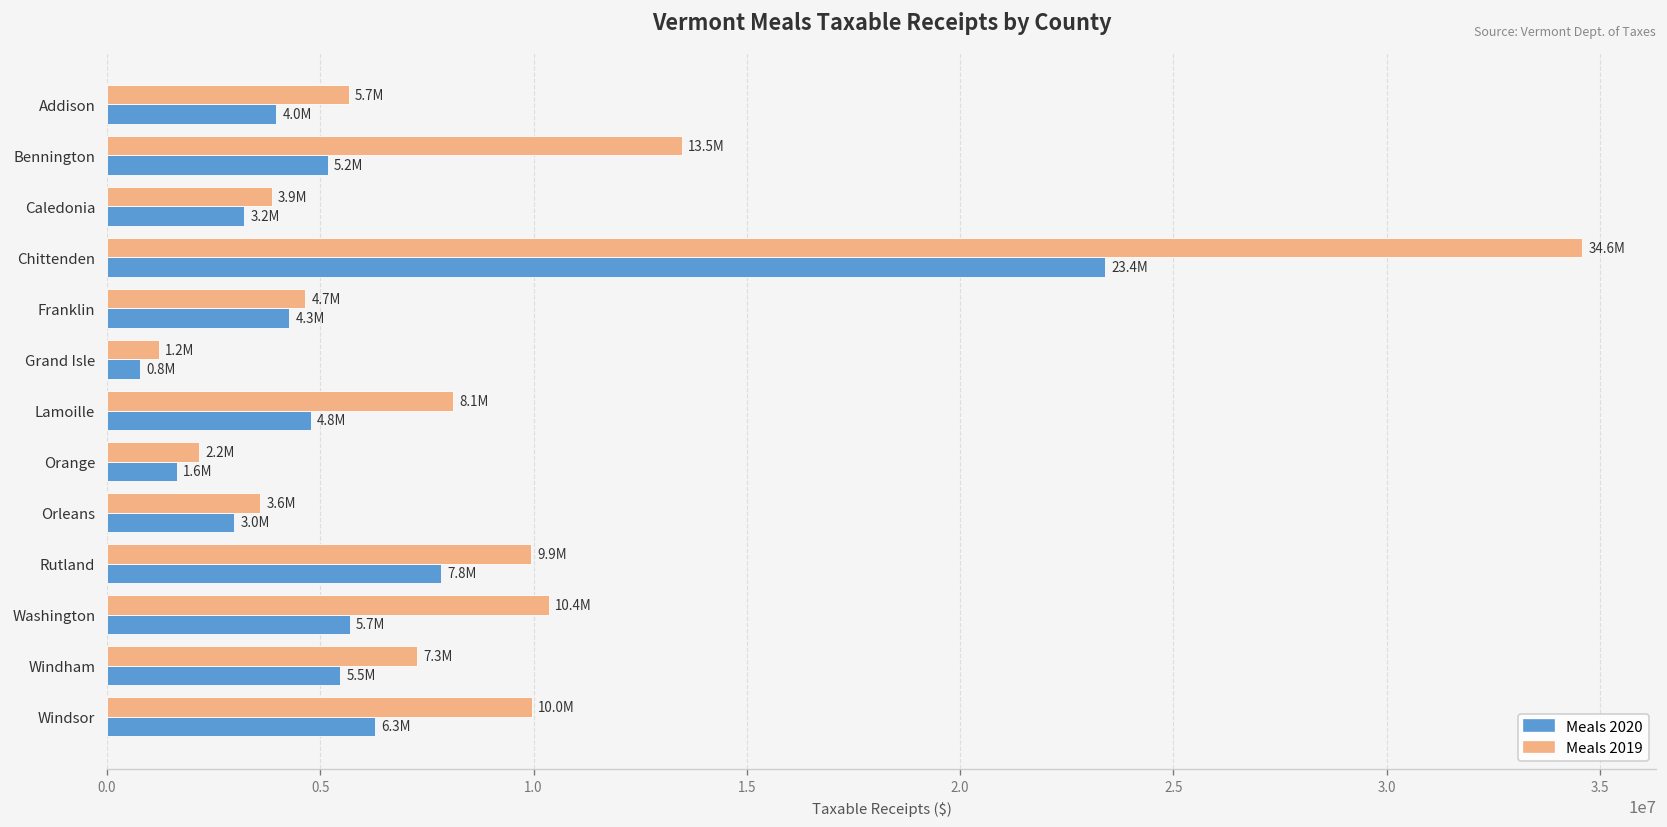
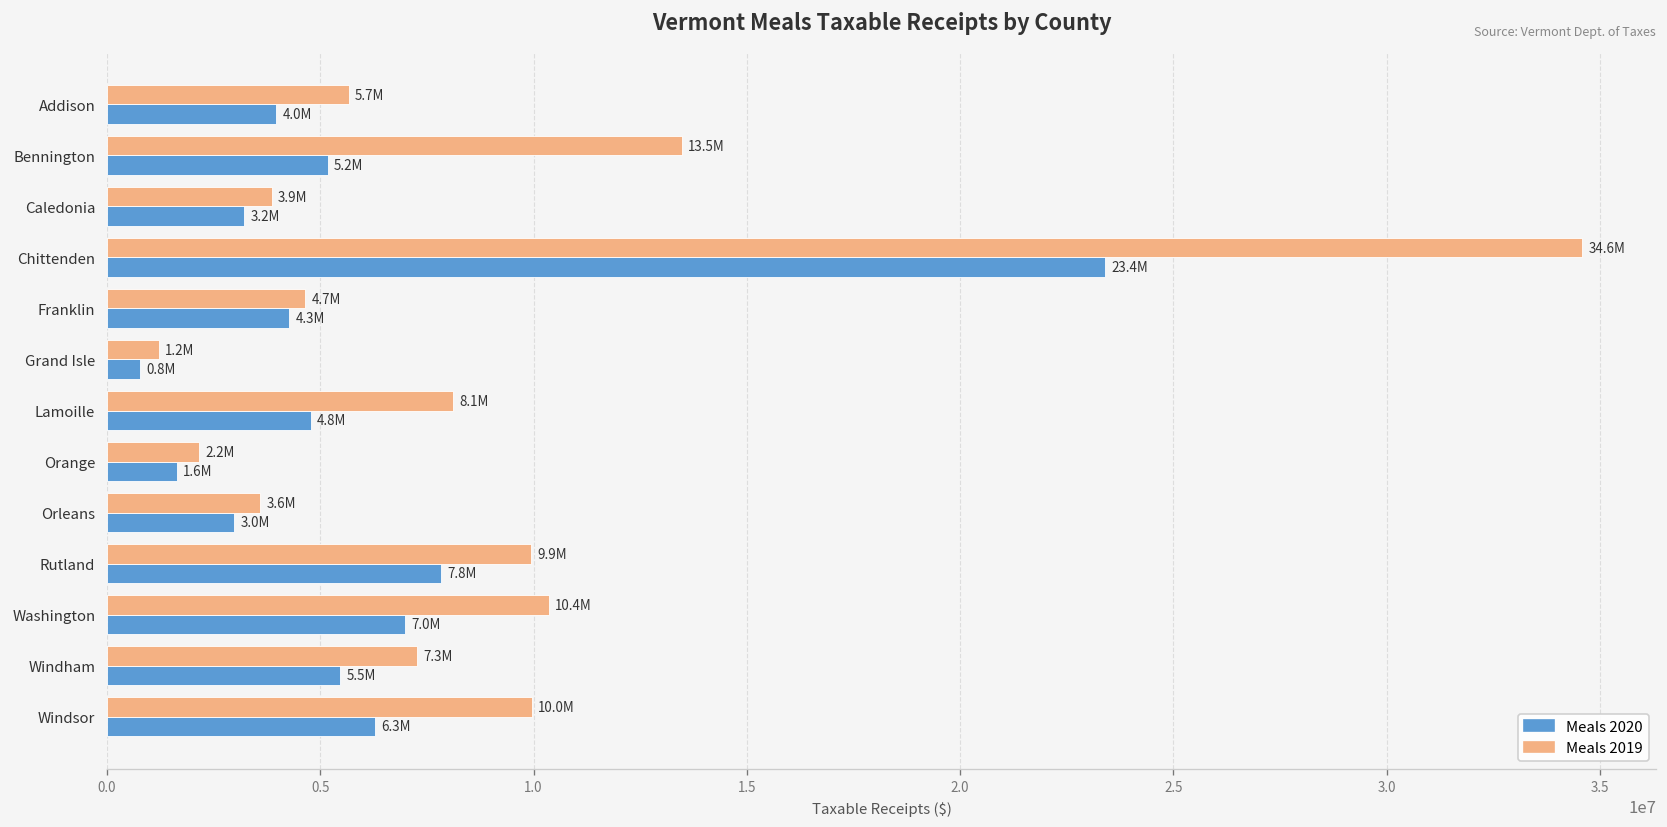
  {
    "Meals 2020": {
      "Addison": "4.0M",
      "Bennington": "5.2M",
      "Caledonia": "3.2M",
      "Chittenden": "23.4M",
      "Franklin": "4.3M",
      "Grand Isle": "0.8M",
      "Lamoille": "4.8M",
      "Orange": "1.6M",
      "Orleans": "3.0M",
      "Rutland": "7.8M",
-     "Washington": "5.7M",
+     "Washington": "7.0M",
      "Windham": "5.5M",
      "Windsor": "6.3M"
    },
    "Meals 2019": {
      "Addison": "5.7M",
      "Bennington": "13.5M",
      "Caledonia": "3.9M",
      "Chittenden": "34.6M",
      "Franklin": "4.7M",
      "Grand Isle": "1.2M",
      "Lamoille": "8.1M",
      "Orange": "2.2M",
      "Orleans": "3.6M",
      "Rutland": "9.9M",
      "Washington": "10.4M",
      "Windham": "7.3M",
      "Windsor": "10.0M"
    }
  }
